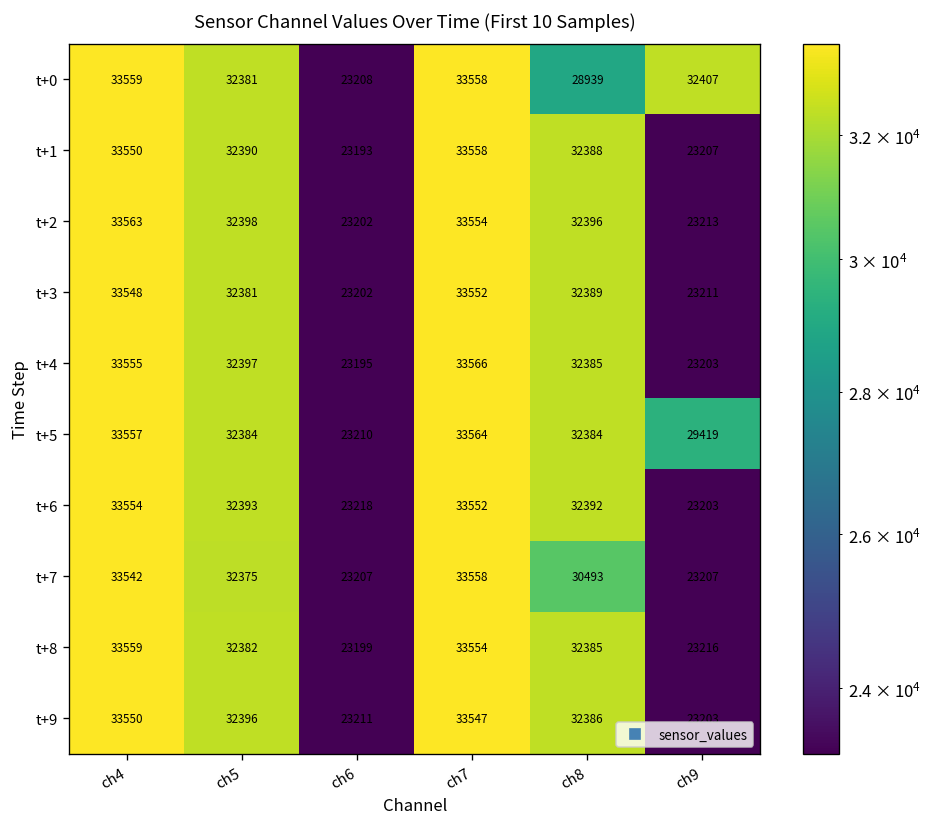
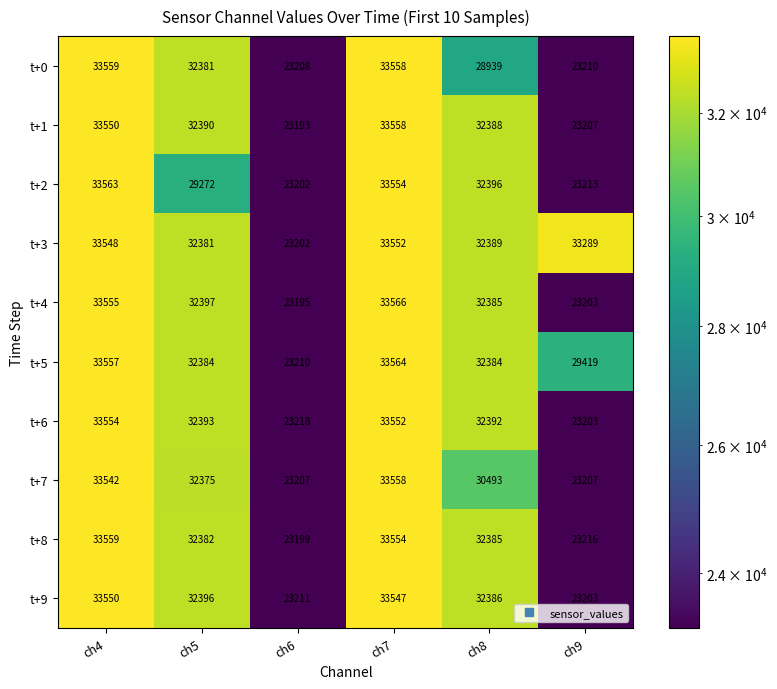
  {
    "t+0": {
      "ch4": 33559,
      "ch5": 32381,
      "ch6": 23208,
      "ch7": 33558,
      "ch8": 28939,
-     "ch9": 32407
+     "ch9": 23210
    },
    "t+1": {
      "ch4": 33550,
      "ch5": 32390,
      "ch6": 23193,
      "ch7": 33558,
      "ch8": 32388,
      "ch9": 23207
    },
    "t+2": {
      "ch4": 33563,
-     "ch5": 32398,
+     "ch5": 29272,
      "ch6": 23202,
      "ch7": 33554,
      "ch8": 32396,
      "ch9": 23213
    },
    "t+3": {
      "ch4": 33548,
      "ch5": 32381,
      "ch6": 23202,
      "ch7": 33552,
      "ch8": 32389,
-     "ch9": 23211
+     "ch9": 33289
    },
    "t+4": {
      "ch4": 33555,
      "ch5": 32397,
      "ch6": 23195,
      "ch7": 33566,
      "ch8": 32385,
      "ch9": 23203
    },
    "t+5": {
      "ch4": 33557,
      "ch5": 32384,
      "ch6": 23210,
      "ch7": 33564,
      "ch8": 32384,
      "ch9": 29419
    },
    "t+6": {
      "ch4": 33554,
      "ch5": 32393,
      "ch6": 23218,
      "ch7": 33552,
      "ch8": 32392,
      "ch9": 23203
    },
    "t+7": {
      "ch4": 33542,
      "ch5": 32375,
      "ch6": 23207,
      "ch7": 33558,
      "ch8": 30493,
      "ch9": 23207
    },
    "t+8": {
      "ch4": 33559,
      "ch5": 32382,
      "ch6": 23199,
      "ch7": 33554,
      "ch8": 32385,
      "ch9": 23216
    },
    "t+9": {
      "ch4": 33550,
      "ch5": 32396,
      "ch6": 23211,
      "ch7": 33547,
      "ch8": 32386,
      "ch9": 23203
    }
  }
